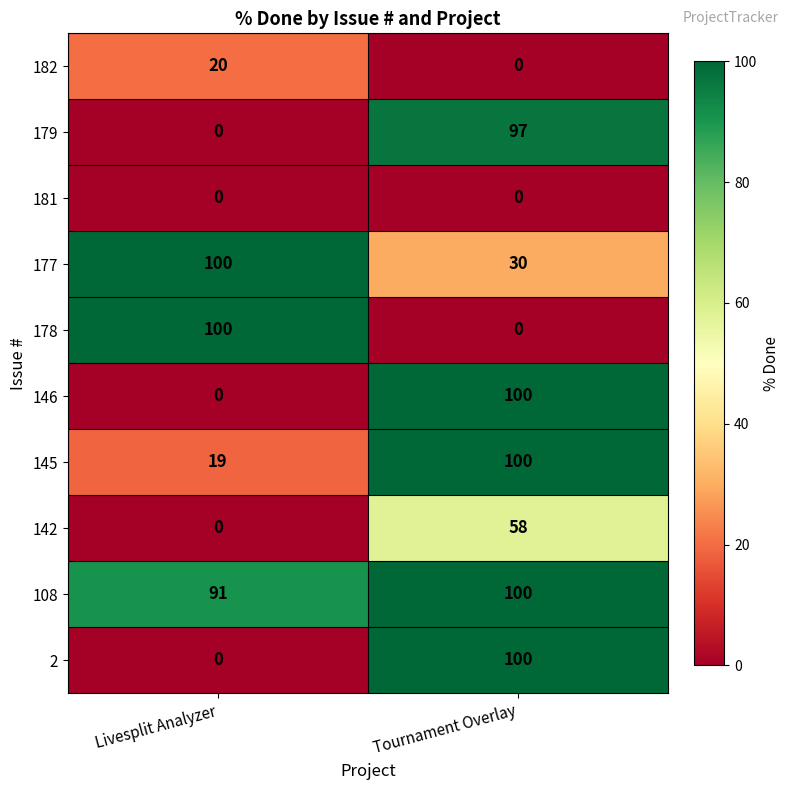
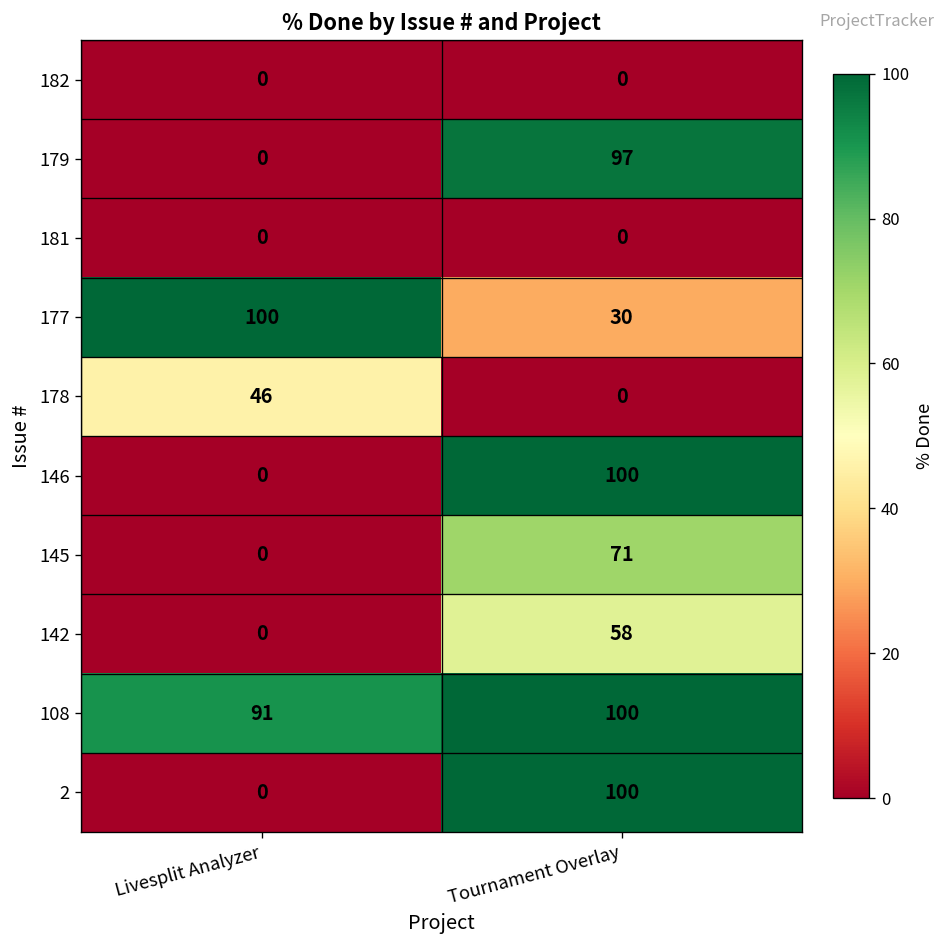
  {
    "182": {
-     "Livesplit Analyzer": 20,
+     "Livesplit Analyzer": 0,
      "Tournament Overlay": 0
    },
    "179": {
      "Livesplit Analyzer": 0,
      "Tournament Overlay": 97
    },
    "181": {
      "Livesplit Analyzer": 0,
      "Tournament Overlay": 0
    },
    "177": {
      "Livesplit Analyzer": 100,
      "Tournament Overlay": 30
    },
    "178": {
-     "Livesplit Analyzer": 100,
+     "Livesplit Analyzer": 46,
      "Tournament Overlay": 0
    },
    "146": {
      "Livesplit Analyzer": 0,
      "Tournament Overlay": 100
    },
    "145": {
-     "Livesplit Analyzer": 19,
-     "Tournament Overlay": 100
+     "Livesplit Analyzer": 0,
+     "Tournament Overlay": 71
    },
    "142": {
      "Livesplit Analyzer": 0,
      "Tournament Overlay": 58
    },
    "108": {
      "Livesplit Analyzer": 91,
      "Tournament Overlay": 100
    },
    "2": {
      "Livesplit Analyzer": 0,
      "Tournament Overlay": 100
    }
  }
